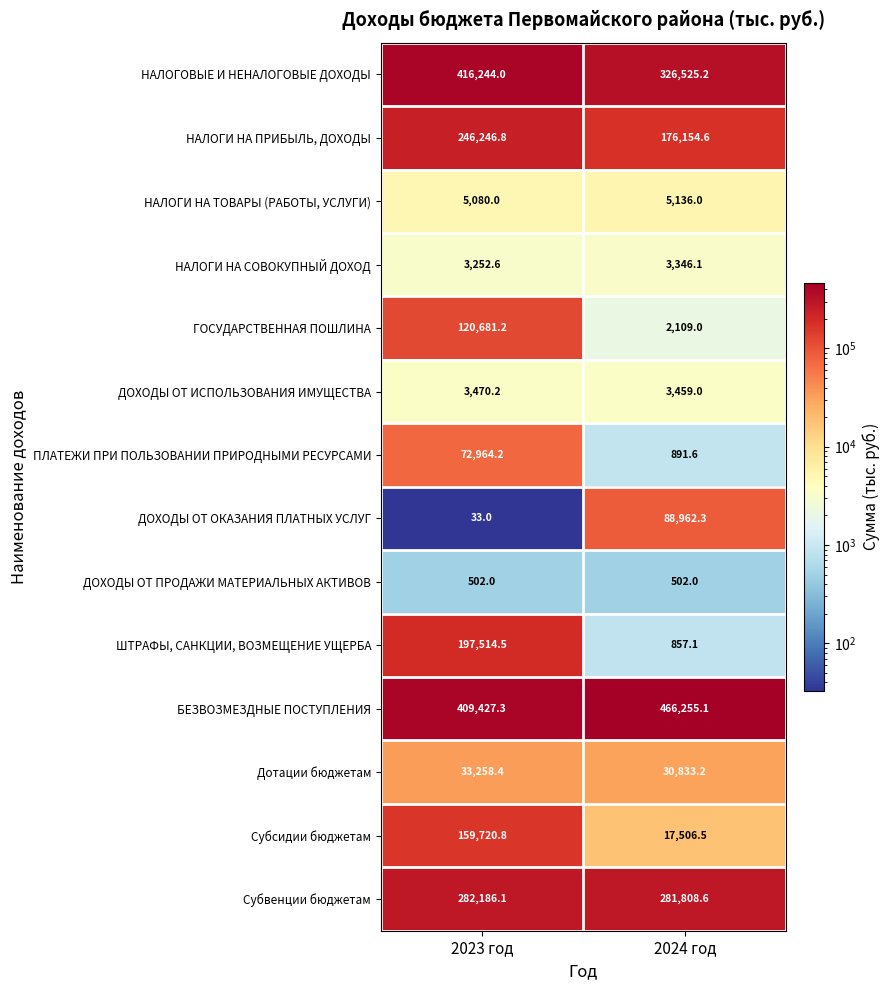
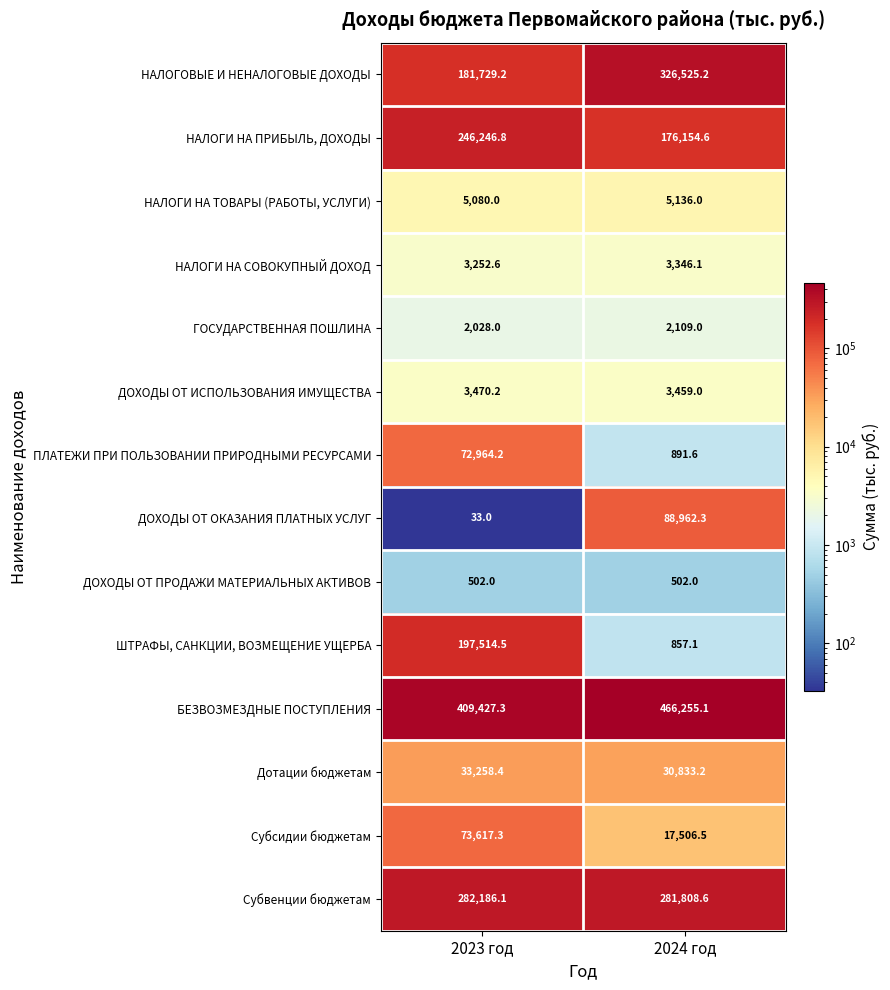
  {
    "НАЛОГОВЫЕ И НЕНАЛОГОВЫЕ ДОХОДЫ": {
-     "2023 год": "416,244.0",
+     "2023 год": "181,729.2",
      "2024 год": "326,525.2"
    },
    "НАЛОГИ НА ПРИБЫЛЬ, ДОХОДЫ": {
      "2023 год": "246,246.8",
      "2024 год": "176,154.6"
    },
    "НАЛОГИ НА ТОВАРЫ (РАБОТЫ, УСЛУГИ)": {
      "2023 год": "5,080.0",
      "2024 год": "5,136.0"
    },
    "НАЛОГИ НА СОВОКУПНЫЙ ДОХОД": {
      "2023 год": "3,252.6",
      "2024 год": "3,346.1"
    },
    "ГОСУДАРСТВЕННАЯ ПОШЛИНА": {
-     "2023 год": "120,681.2",
+     "2023 год": "2,028.0",
      "2024 год": "2,109.0"
    },
    "ДОХОДЫ ОТ ИСПОЛЬЗОВАНИЯ ИМУЩЕСТВА": {
      "2023 год": "3,470.2",
      "2024 год": "3,459.0"
    },
    "ПЛАТЕЖИ ПРИ ПОЛЬЗОВАНИИ ПРИРОДНЫМИ РЕСУРСАМИ": {
      "2023 год": "72,964.2",
      "2024 год": "891.6"
    },
    "ДОХОДЫ ОТ ОКАЗАНИЯ ПЛАТНЫХ УСЛУГ": {
      "2023 год": "33.0",
      "2024 год": "88,962.3"
    },
    "ДОХОДЫ ОТ ПРОДАЖИ МАТЕРИАЛЬНЫХ АКТИВОВ": {
      "2023 год": "502.0",
      "2024 год": "502.0"
    },
    "ШТРАФЫ, САНКЦИИ, ВОЗМЕЩЕНИЕ УЩЕРБА": {
      "2023 год": "197,514.5",
      "2024 год": "857.1"
    },
    "БЕЗВОЗМЕЗДНЫЕ ПОСТУПЛЕНИЯ": {
      "2023 год": "409,427.3",
      "2024 год": "466,255.1"
    },
    "Дотации бюджетам": {
      "2023 год": "33,258.4",
      "2024 год": "30,833.2"
    },
    "Субсидии бюджетам": {
-     "2023 год": "159,720.8",
+     "2023 год": "73,617.3",
      "2024 год": "17,506.5"
    },
    "Субвенции бюджетам": {
      "2023 год": "282,186.1",
      "2024 год": "281,808.6"
    }
  }
